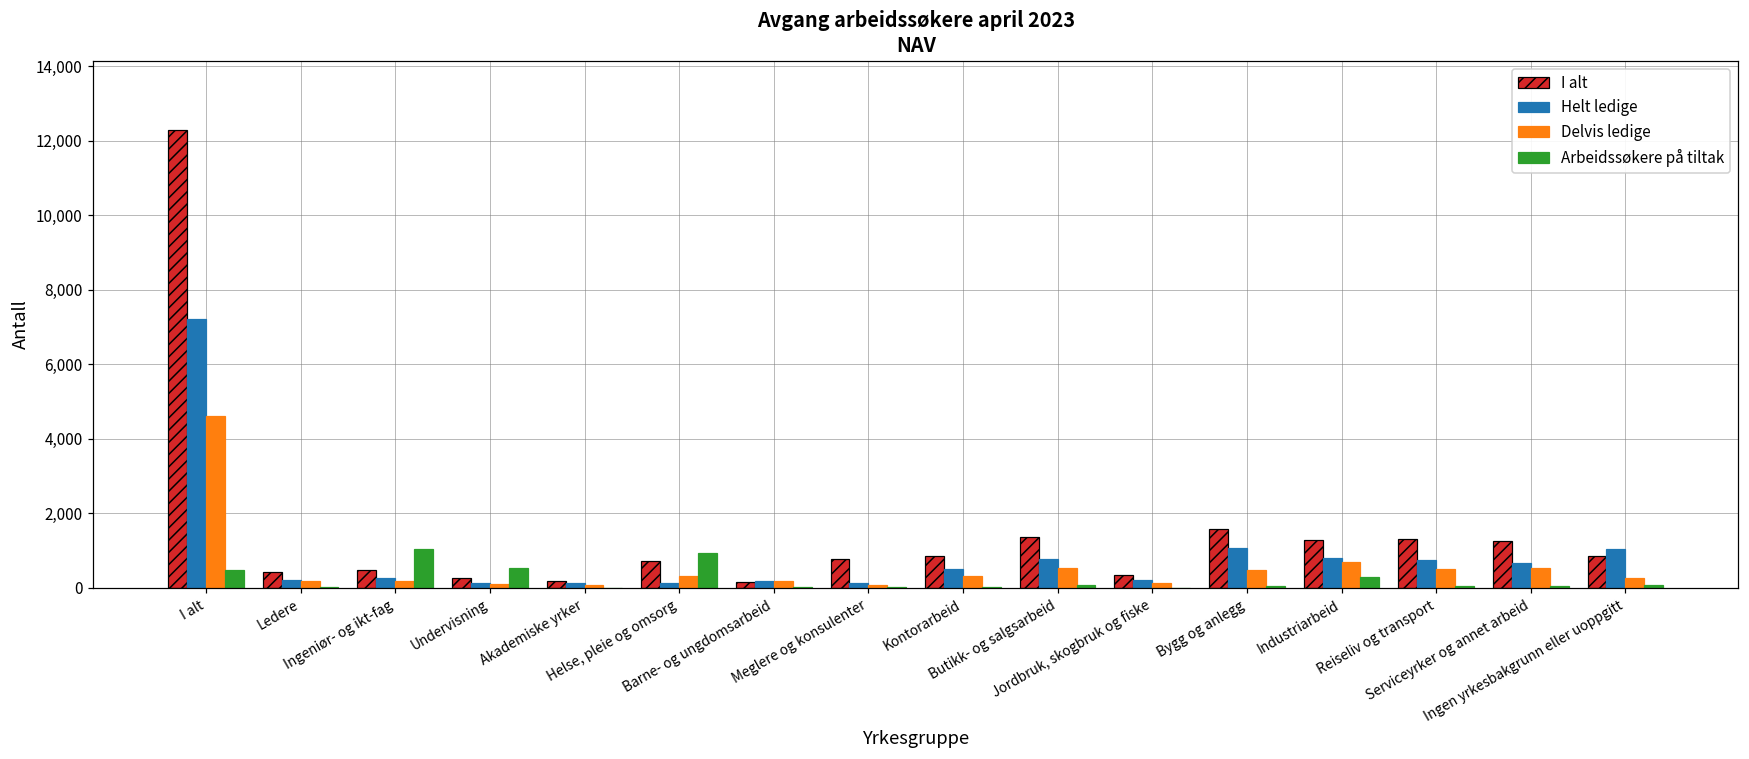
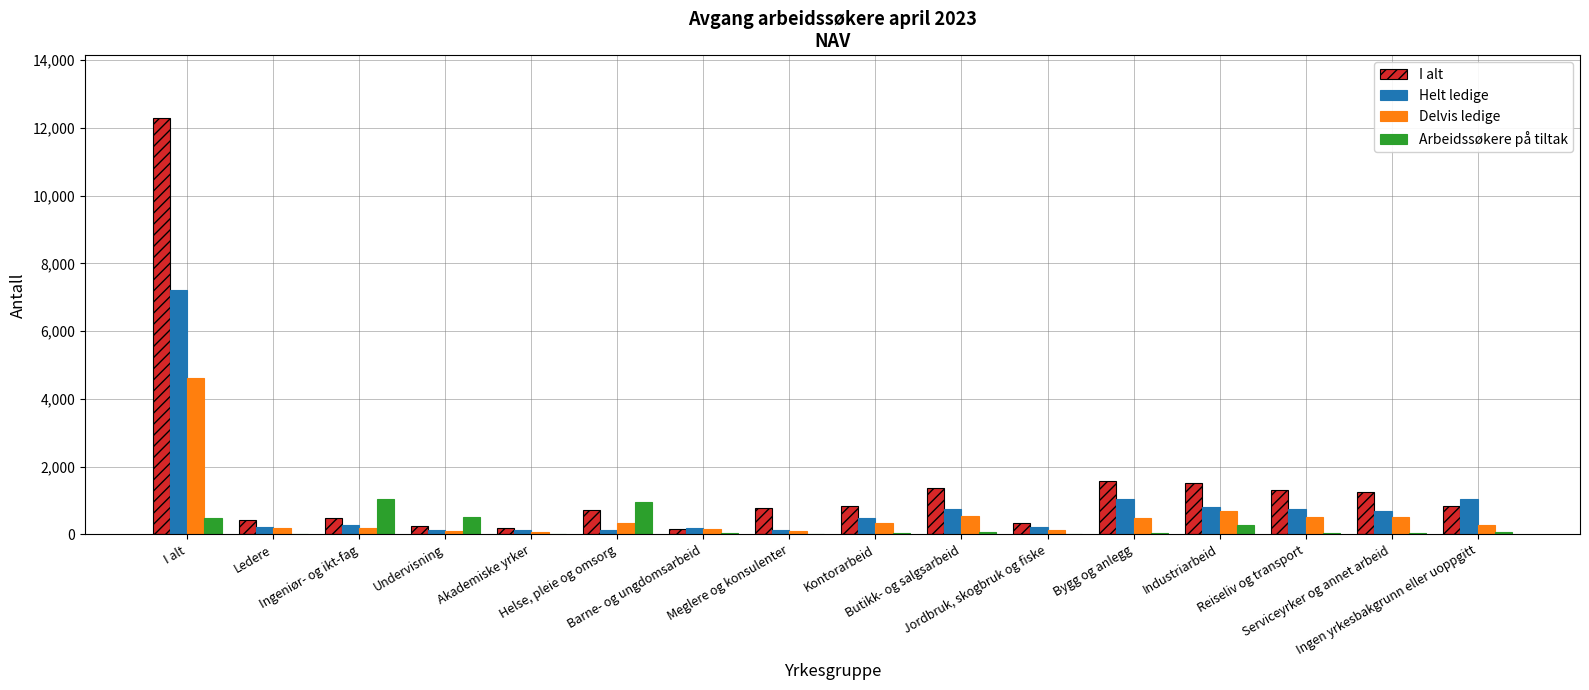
  {
    "I alt": {
      "I alt": "12,300",
      "Ledere": "400",
      "Ingeniør- og ikt-fag": "500",
      "Undervisning": "300",
      "Akademiske yrker": "200",
      "Helse, pleie og omsorg": "700",
      "Barne- og ungdomsarbeid": "100",
      "Meglere og konsulenter": "800",
      "Kontorarbeid": "800",
      "Butikk- og salgsarbeid": "1,400",
      "Jordbruk, skogbruk og fiske": "300",
      "Bygg og anlegg": "1,600",
-     "Industriarbeid": "1,300",
+     "Industriarbeid": "1,500",
      "Reiseliv og transport": "1,300",
      "Serviceyrker og annet arbeid": "1,200",
      "Ingen yrkesbakgrunn eller uoppgitt": "800"
    },
    "Helt ledige": {
      "I alt": "7,200",
      "Ledere": "200",
      "Ingeniør- og ikt-fag": "300",
      "Undervisning": "100",
      "Akademiske yrker": "100",
      "Helse, pleie og omsorg": "100",
      "Barne- og ungdomsarbeid": "200",
      "Meglere og konsulenter": "100",
      "Kontorarbeid": "500",
      "Butikk- og salgsarbeid": "800",
      "Jordbruk, skogbruk og fiske": "200",
      "Bygg og anlegg": "1,100",
      "Industriarbeid": "800",
      "Reiseliv og transport": "800",
      "Serviceyrker og annet arbeid": "700",
      "Ingen yrkesbakgrunn eller uoppgitt": "1,000"
    },
    "Delvis ledige": {
      "I alt": "4,600",
      "Ledere": "200",
      "Ingeniør- og ikt-fag": "200",
      "Undervisning": "100",
      "Helse, pleie og omsorg": "300",
      "Barne- og ungdomsarbeid": "200",
      "Meglere og konsulenter": "100",
      "Kontorarbeid": "300",
      "Butikk- og salgsarbeid": "500",
      "Jordbruk, skogbruk og fiske": "100",
      "Bygg og anlegg": "500",
      "Industriarbeid": "700",
      "Reiseliv og transport": "500",
      "Serviceyrker og annet arbeid": "500",
      "Ingen yrkesbakgrunn eller uoppgitt": "300"
    },
    "Arbeidssøkere på tiltak": {
      "I alt": "500",
      "Ingeniør- og ikt-fag": "1,100",
      "Undervisning": "500",
      "Helse, pleie og omsorg": "900",
      "Butikk- og salgsarbeid": "100",
      "Industriarbeid": "300",
      "Ingen yrkesbakgrunn eller uoppgitt": "100"
    }
  }
